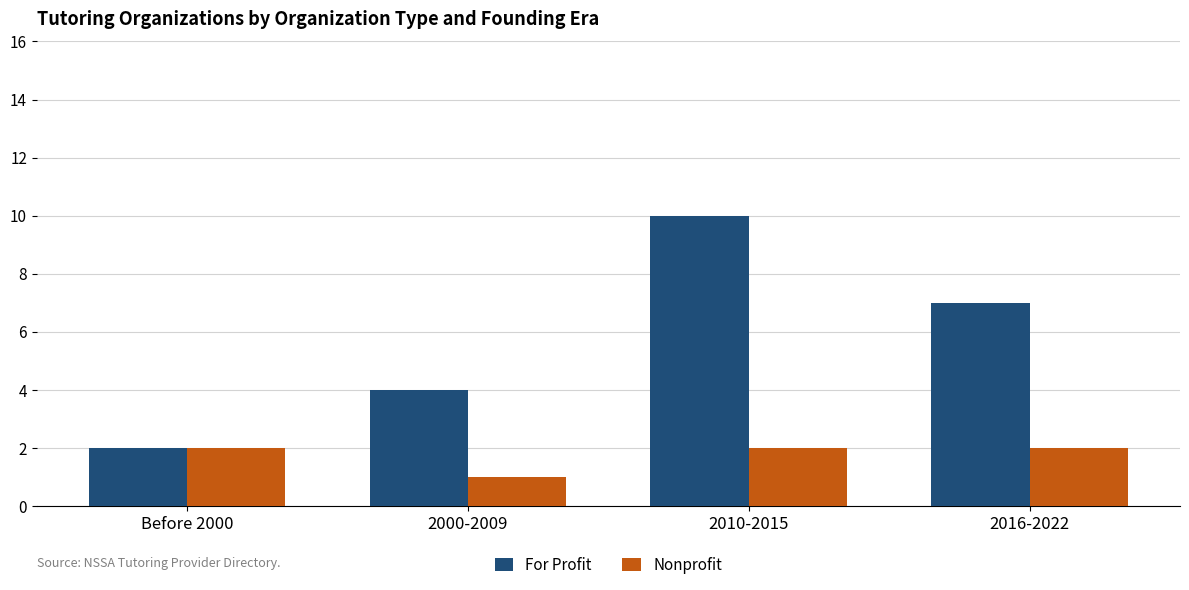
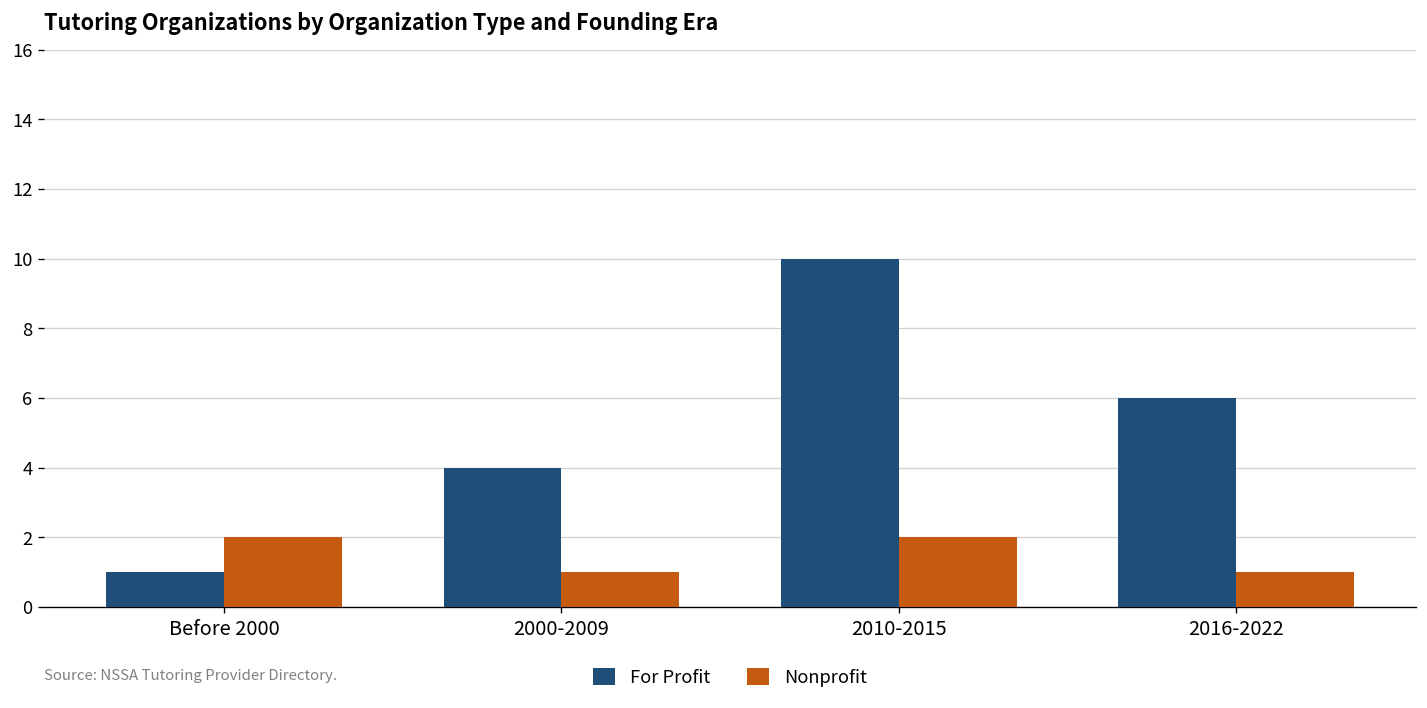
  {
    "For Profit": {
-     "Before 2000": 2,
+     "Before 2000": 1,
      "2000-2009": 4,
      "2010-2015": 10,
-     "2016-2022": 7
+     "2016-2022": 6
    },
    "Nonprofit": {
      "Before 2000": 2,
      "2000-2009": 1,
      "2010-2015": 2,
-     "2016-2022": 2
+     "2016-2022": 1
    }
  }
